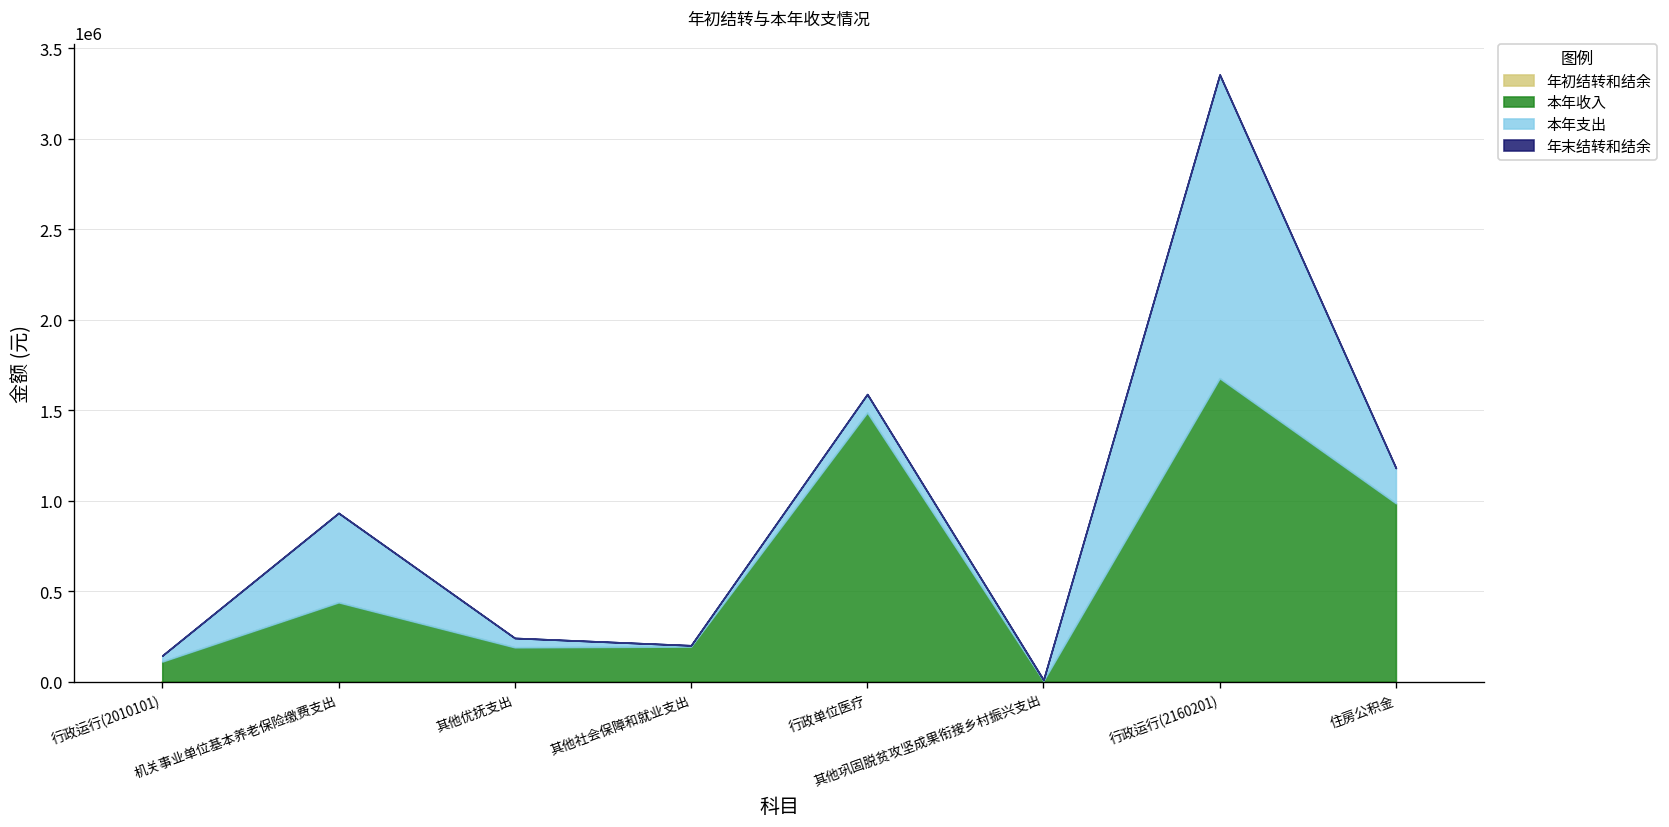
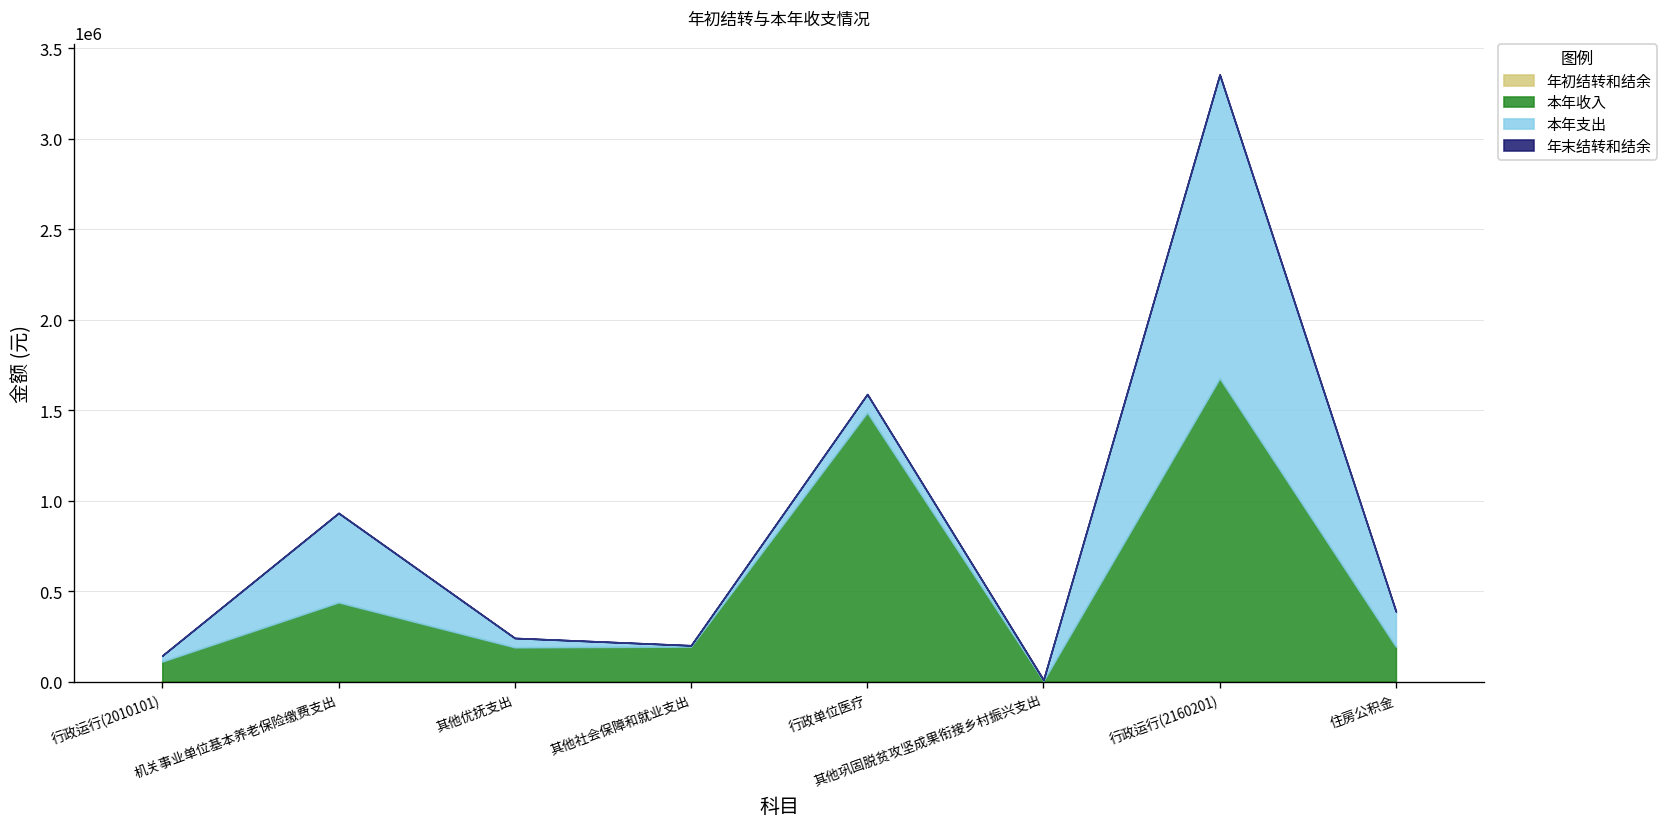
  {
    "年初结转和结余": {
      "行政运行(2010101)": 0,
      "机关事业单位基本养老保险缴费支出": 0,
      "其他优抚支出": 0,
      "其他社会保障和就业支出": 0,
      "行政单位医疗": 0,
      "行政运行(2160201)": 0,
      "住房公积金": 0
    },
    "本年收入": {
      "行政运行(2010101)": 110000,
      "机关事业单位基本养老保险缴费支出": 440000,
      "其他优抚支出": 190000,
      "行政单位医疗": 1490000,
      "行政运行(2160201)": 1680000,
-     "住房公积金": 990000
+     "住房公积金": 190000
    }
  }
